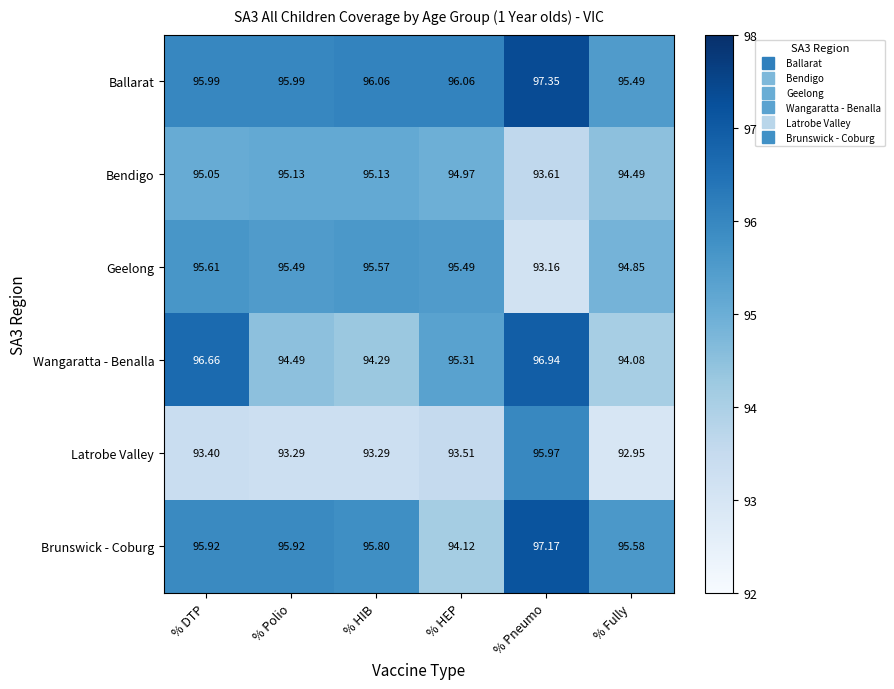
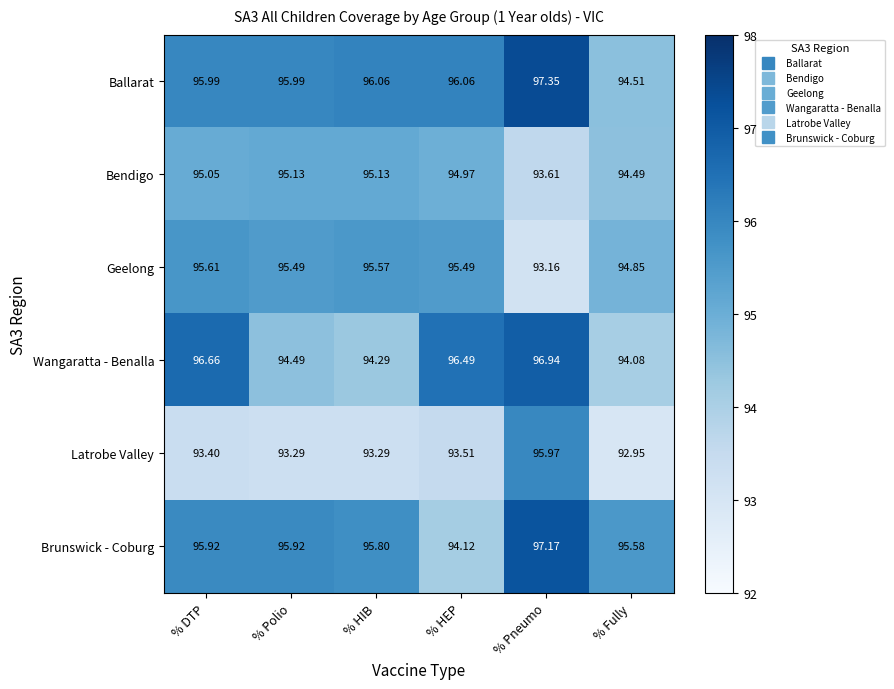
  {
    "Ballarat": {
      "% DTP": 95.99,
      "% Polio": 95.99,
      "% HIB": 96.06,
      "% HEP": 96.06,
      "% Pneumo": 97.35,
-     "% Fully": 95.49
+     "% Fully": 94.51
    },
    "Bendigo": {
      "% DTP": 95.05,
      "% Polio": 95.13,
      "% HIB": 95.13,
      "% HEP": 94.97,
      "% Pneumo": 93.61,
      "% Fully": 94.49
    },
    "Geelong": {
      "% DTP": 95.61,
      "% Polio": 95.49,
      "% HIB": 95.57,
      "% HEP": 95.49,
      "% Pneumo": 93.16,
      "% Fully": 94.85
    },
    "Wangaratta - Benalla": {
      "% DTP": 96.66,
      "% Polio": 94.49,
      "% HIB": 94.29,
-     "% HEP": 95.31,
+     "% HEP": 96.49,
      "% Pneumo": 96.94,
      "% Fully": 94.08
    },
    "Latrobe Valley": {
      "% DTP": 93.40,
      "% Polio": 93.29,
      "% HIB": 93.29,
      "% HEP": 93.51,
      "% Pneumo": 95.97,
      "% Fully": 92.95
    },
    "Brunswick - Coburg": {
      "% DTP": 95.92,
      "% Polio": 95.92,
      "% HIB": 95.80,
      "% HEP": 94.12,
      "% Pneumo": 97.17,
      "% Fully": 95.58
    }
  }
